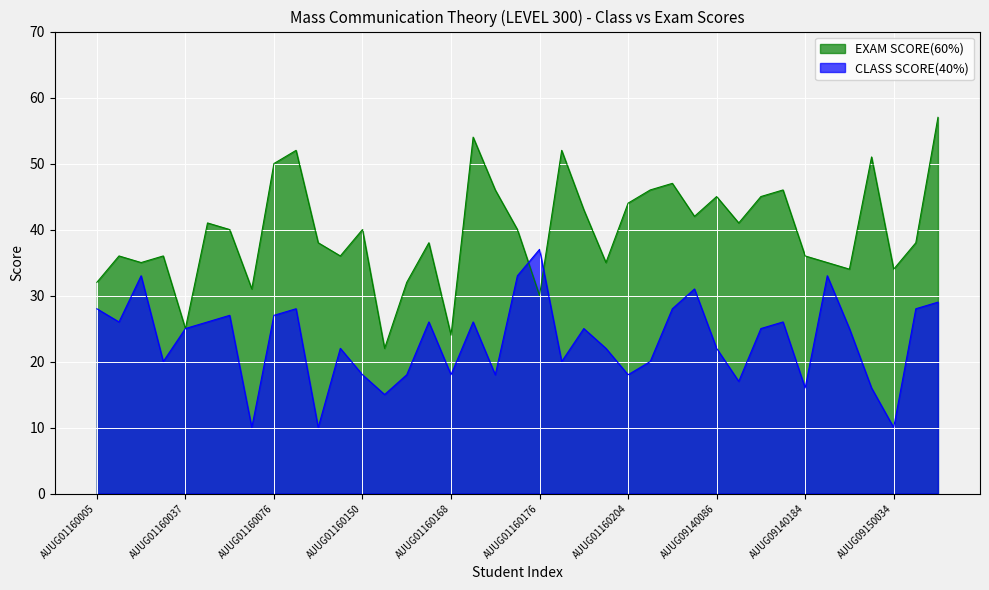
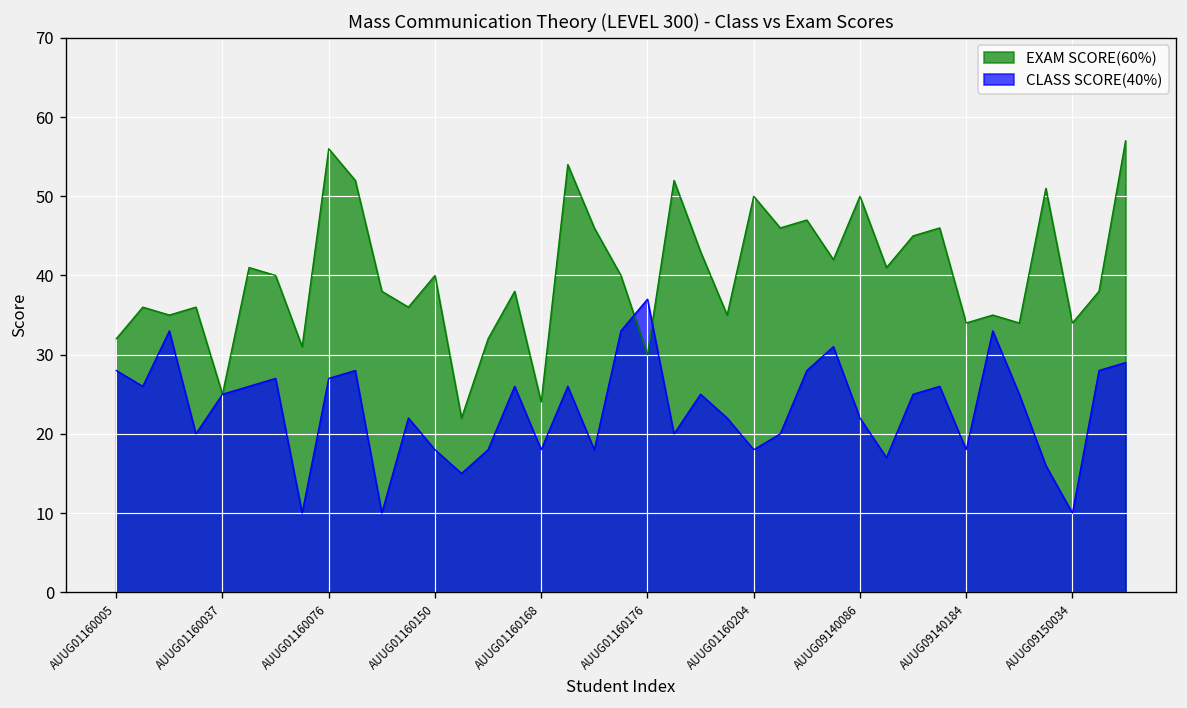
  {
    "EXAM SCORE(60%)": {
      "AUUG01160005": 32,
-     "AUUG01160076": 50,
+     "AUUG01160076": 56,
      "AUUG01160150": 40,
      "AUUG01160168": 24,
      "AUUG01160176": 30,
-     "AUUG01160204": 44,
-     "AUUG09140086": 45,
-     "AUUG09140184": 36,
+     "AUUG01160204": 50,
+     "AUUG09140086": 50,
+     "AUUG09140184": 34,
      "AUUG09150034": 34
    },
    "CLASS SCORE(40%)": {
      "AUUG01160005": 28,
      "AUUG01160076": 27,
      "AUUG01160150": 18,
      "AUUG01160168": 18,
      "AUUG01160176": 37,
      "AUUG01160204": 18,
      "AUUG09140086": 22,
-     "AUUG09140184": 16,
+     "AUUG09140184": 18,
      "AUUG09150034": 10
    }
  }
